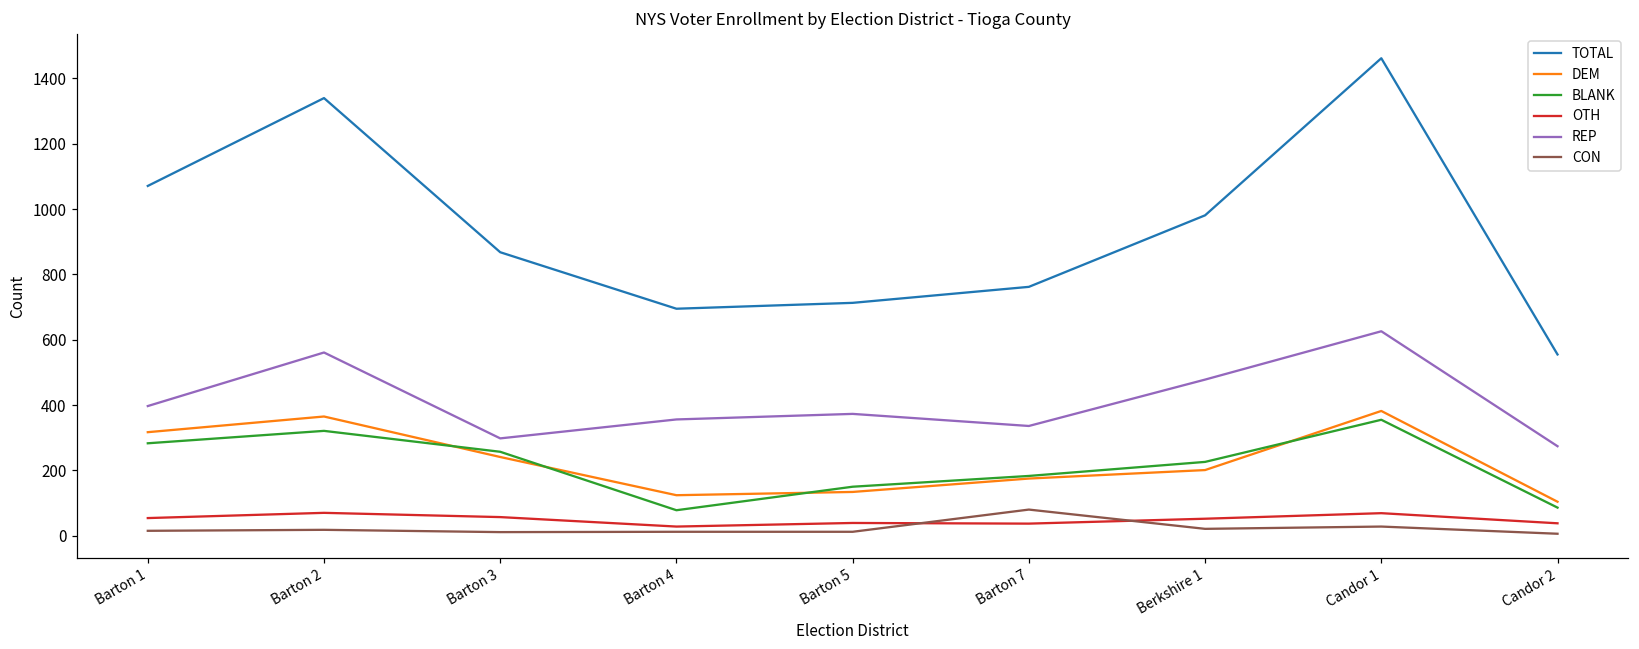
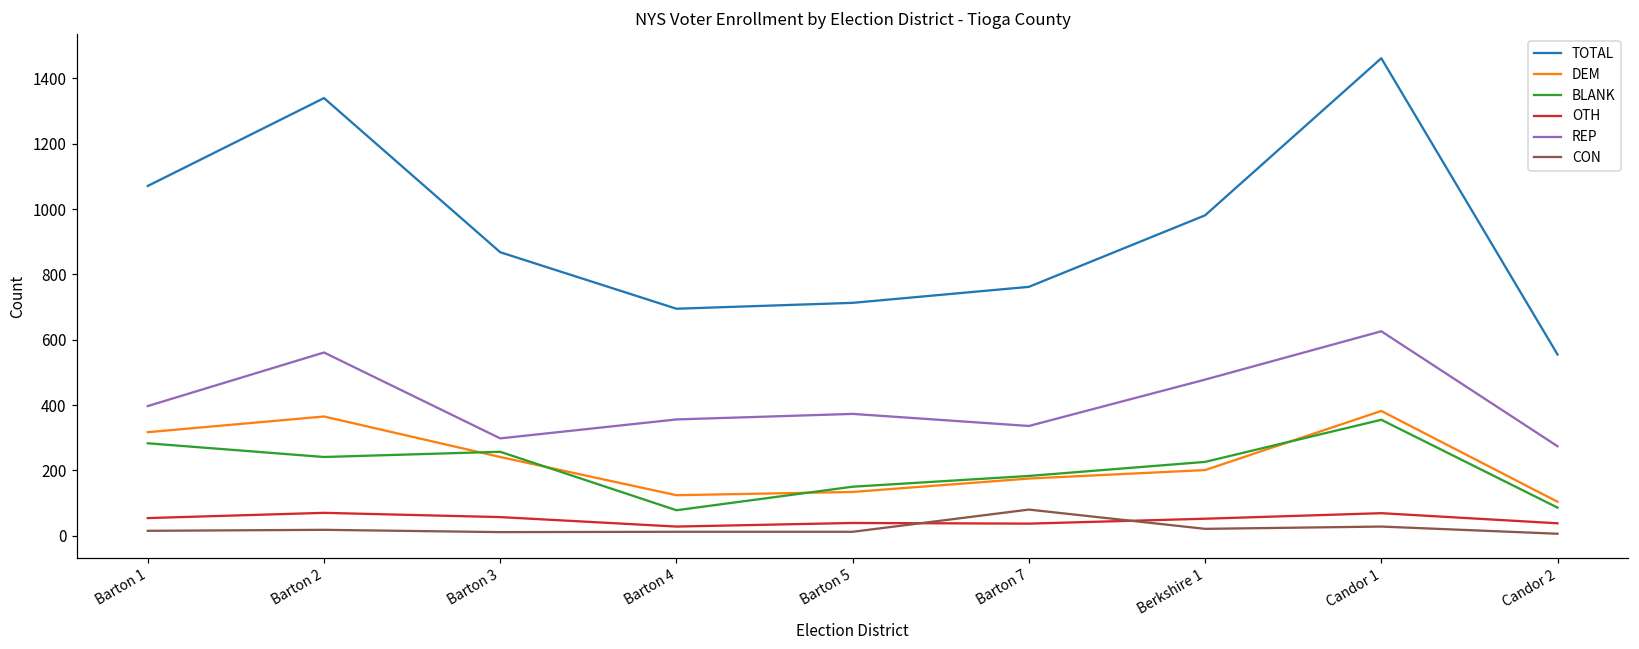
  {
    "TOTAL": {
      "Barton 1": 1070,
      "Barton 2": 1340,
      "Barton 3": 870,
      "Barton 4": 700,
      "Barton 5": 710,
      "Barton 7": 760,
      "Berkshire 1": 980,
      "Candor 1": 1460,
      "Candor 2": 560
    },
    "DEM": {
      "Barton 1": 320,
      "Barton 2": 370,
      "Barton 3": 240,
      "Barton 4": 120,
      "Barton 5": 130,
      "Berkshire 1": 200,
      "Candor 1": 380,
      "Candor 2": 100
    },
    "BLANK": {
      "Barton 1": 280,
-     "Barton 2": 320,
+     "Barton 2": 240,
      "Barton 3": 260,
      "Barton 4": 80,
      "Barton 5": 150,
      "Berkshire 1": 230,
      "Candor 1": 360,
      "Candor 2": 90
    },
    "OTH": {
      "Barton 1": 50,
      "Barton 2": 70,
      "Barton 3": 60,
      "Barton 4": 30,
      "Barton 5": 40,
      "Barton 7": 40,
      "Berkshire 1": 50,
      "Candor 1": 70,
      "Candor 2": 40
    },
    "REP": {
      "Barton 1": 400,
      "Barton 2": 560,
      "Barton 3": 300,
      "Barton 4": 360,
      "Barton 5": 370,
      "Barton 7": 340,
      "Berkshire 1": 480,
      "Candor 1": 630,
      "Candor 2": 270
    },
    "CON": {
      "Barton 1": 20,
      "Barton 2": 20,
      "Barton 3": 10,
      "Barton 4": 10,
      "Barton 5": 10,
      "Barton 7": 80,
      "Berkshire 1": 20,
      "Candor 1": 30,
      "Candor 2": 10
    }
  }
